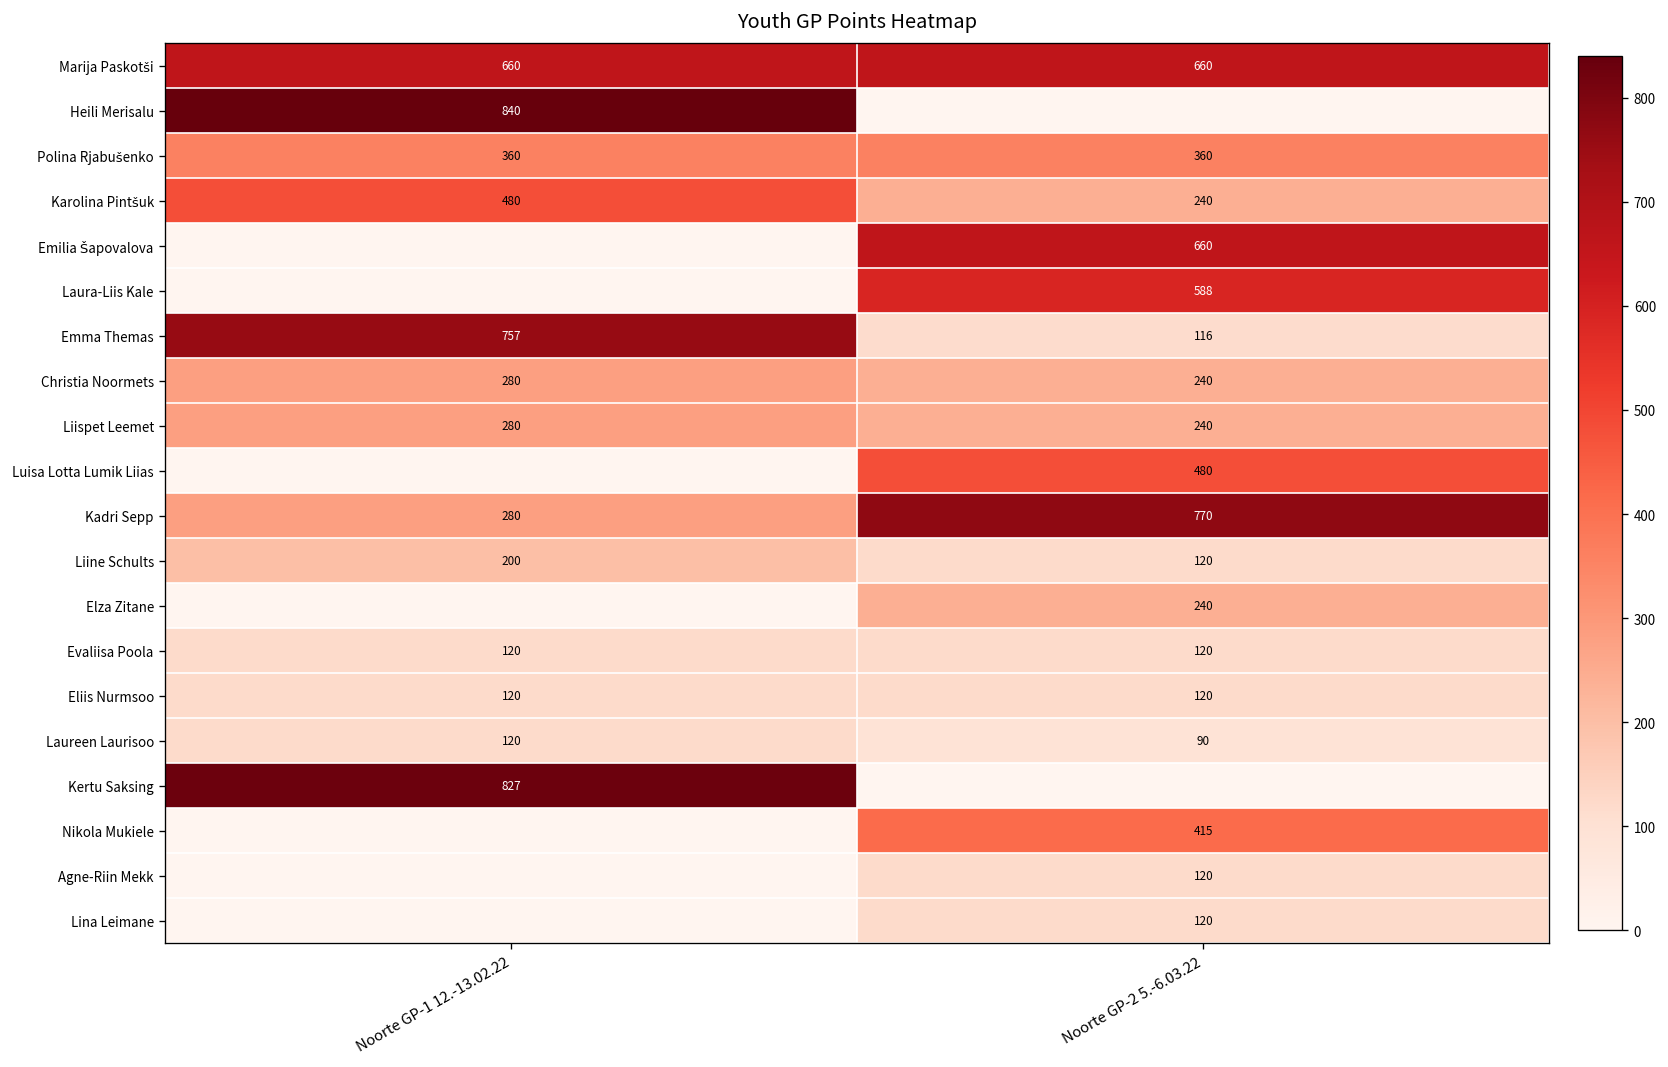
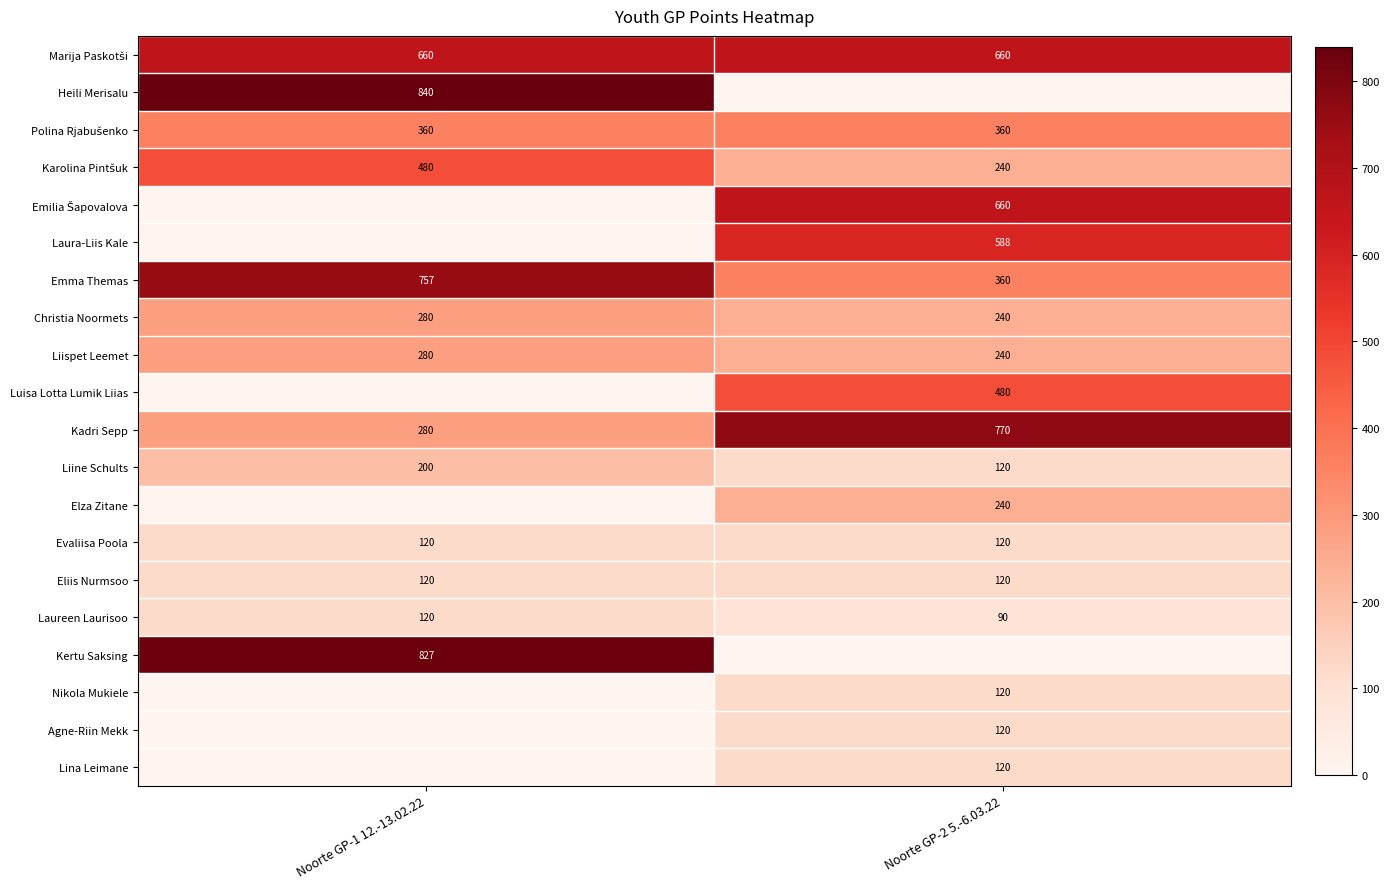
  {
    "Marija Paskotši": {
      "Noorte GP-1 12.-13.02.22": 660,
      "Noorte GP-2 5.-6.03.22": 660
    },
    "Heili Merisalu": {
      "Noorte GP-1 12.-13.02.22": 840
    },
    "Polina Rjabušenko": {
      "Noorte GP-1 12.-13.02.22": 360,
      "Noorte GP-2 5.-6.03.22": 360
    },
    "Karolina Pintšuk": {
      "Noorte GP-1 12.-13.02.22": 480,
      "Noorte GP-2 5.-6.03.22": 240
    },
    "Emilia Šapovalova": {
      "Noorte GP-2 5.-6.03.22": 660
    },
    "Laura-Liis Kale": {
      "Noorte GP-2 5.-6.03.22": 588
    },
    "Emma Themas": {
      "Noorte GP-1 12.-13.02.22": 757,
-     "Noorte GP-2 5.-6.03.22": 116
+     "Noorte GP-2 5.-6.03.22": 360
    },
    "Christia Noormets": {
      "Noorte GP-1 12.-13.02.22": 280,
      "Noorte GP-2 5.-6.03.22": 240
    },
    "Liispet Leemet": {
      "Noorte GP-1 12.-13.02.22": 280,
      "Noorte GP-2 5.-6.03.22": 240
    },
    "Luisa Lotta Lumik Liias": {
      "Noorte GP-2 5.-6.03.22": 480
    },
    "Kadri Sepp": {
      "Noorte GP-1 12.-13.02.22": 280,
      "Noorte GP-2 5.-6.03.22": 770
    },
    "Liine Schults": {
      "Noorte GP-1 12.-13.02.22": 200,
      "Noorte GP-2 5.-6.03.22": 120
    },
    "Elza Zitane": {
      "Noorte GP-2 5.-6.03.22": 240
    },
    "Evaliisa Poola": {
      "Noorte GP-1 12.-13.02.22": 120,
      "Noorte GP-2 5.-6.03.22": 120
    },
    "Eliis Nurmsoo": {
      "Noorte GP-1 12.-13.02.22": 120,
      "Noorte GP-2 5.-6.03.22": 120
    },
    "Laureen Laurisoo": {
      "Noorte GP-1 12.-13.02.22": 120,
      "Noorte GP-2 5.-6.03.22": 90
    },
    "Kertu Saksing": {
      "Noorte GP-1 12.-13.02.22": 827
    },
    "Nikola Mukiele": {
-     "Noorte GP-2 5.-6.03.22": 415
+     "Noorte GP-2 5.-6.03.22": 120
    },
    "Agne-Riin Mekk": {
      "Noorte GP-2 5.-6.03.22": 120
    },
    "Lina Leimane": {
      "Noorte GP-2 5.-6.03.22": 120
    }
  }
